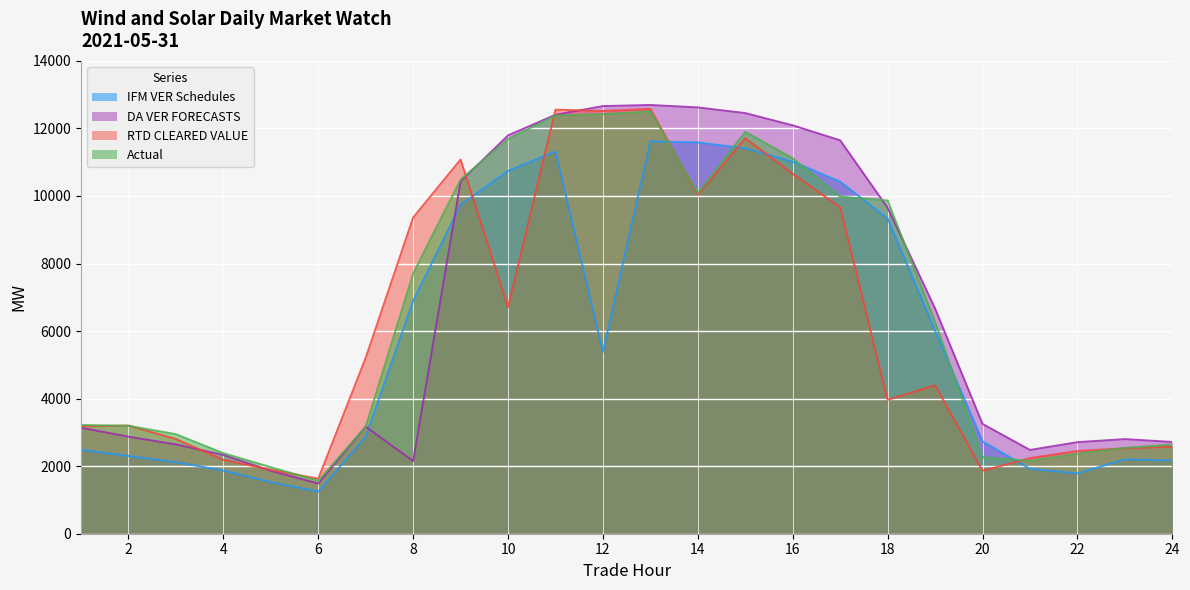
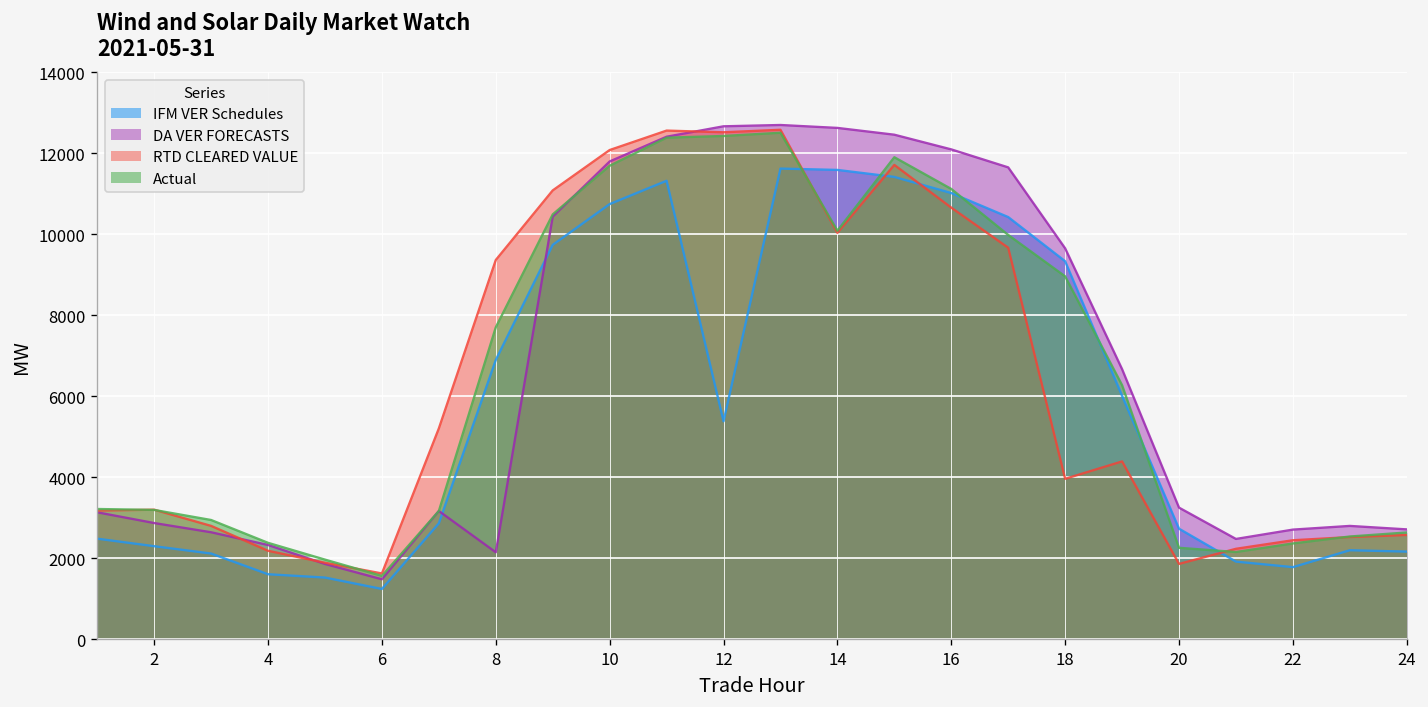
  {
    "IFM VER Schedules": {
      "2": 2300,
-     "4": 1900,
+     "4": 1600,
      "6": 1200,
      "8": 6900,
      "10": 10700,
      "12": 5400,
      "14": 11600,
      "16": 11000,
      "18": 9300,
      "20": 2700,
      "22": 1800,
      "24": 2200
    },
    "DA VER FORECASTS": {
      "2": 2900,
      "6": 1500,
      "8": 2200,
      "10": 11800,
      "12": 12700,
      "14": 12600,
      "16": 12100,
      "18": 9700,
      "20": 3300,
      "22": 2700,
      "24": 2700
    },
    "RTD CLEARED VALUE": {
      "4": 2200,
      "8": 9400,
-     "10": 6700,
+     "10": 12100,
      "12": 12500,
      "16": 10700,
      "18": 4000,
      "20": 1900,
      "22": 2400
    },
    "Actual": {
      "8": 7700,
      "10": 11700,
      "12": 12400,
      "16": 11100,
-     "18": 9900,
+     "18": 9000,
      "20": 2300,
      "22": 2400
    }
  }
